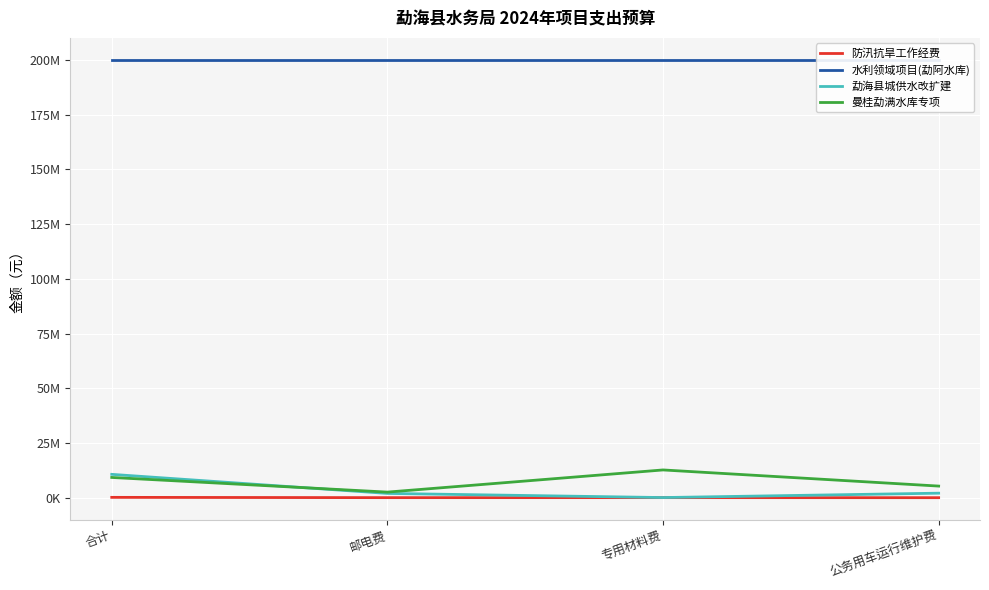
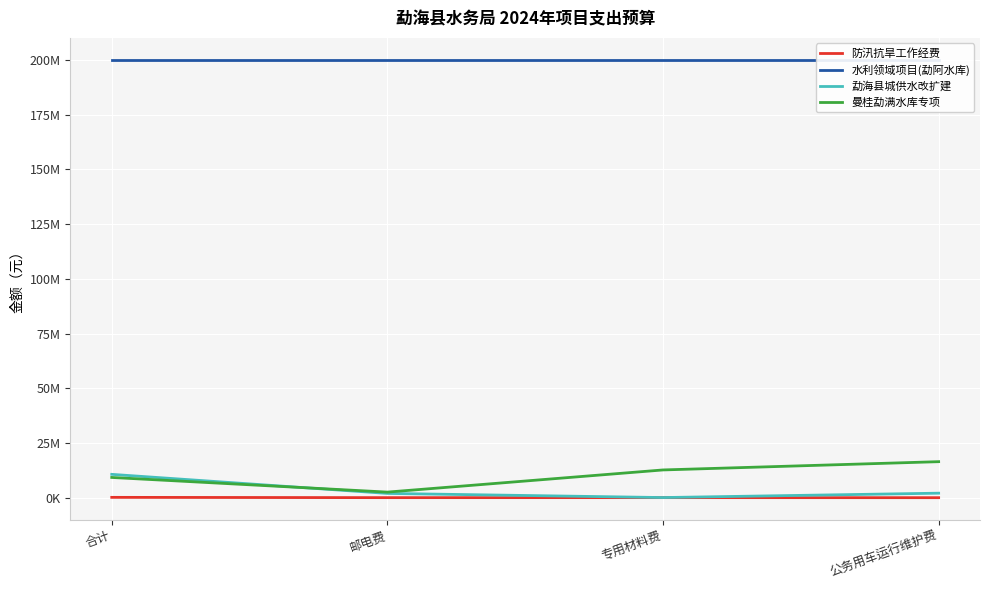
  {
    "防汛抗旱工作经费": {
      "合计": 0,
      "邮电费": 0,
      "公务用车运行维护费": 0
    },
    "水利领域项目(勐阿水库)": {
      "合计": 200000000,
      "邮电费": 200000000,
      "专用材料费": 200000000
    },
    "勐海县城供水改扩建": {
      "合计": 11000000,
      "公务用车运行维护费": 2000000
    },
    "曼桂勐满水库专项": {
      "合计": 9000000,
      "专用材料费": 13000000,
-     "公务用车运行维护费": 5000000
+     "公务用车运行维护费": 16000000
    }
  }
